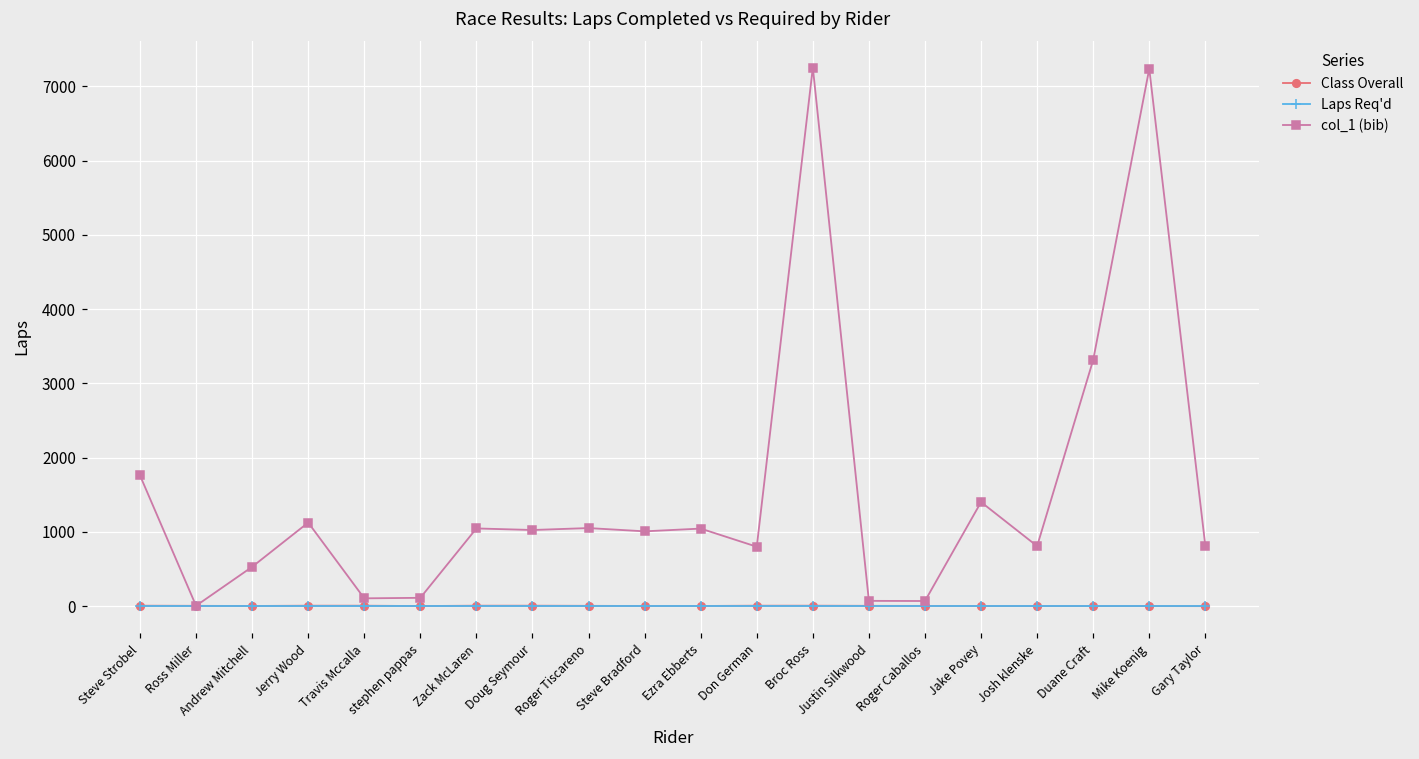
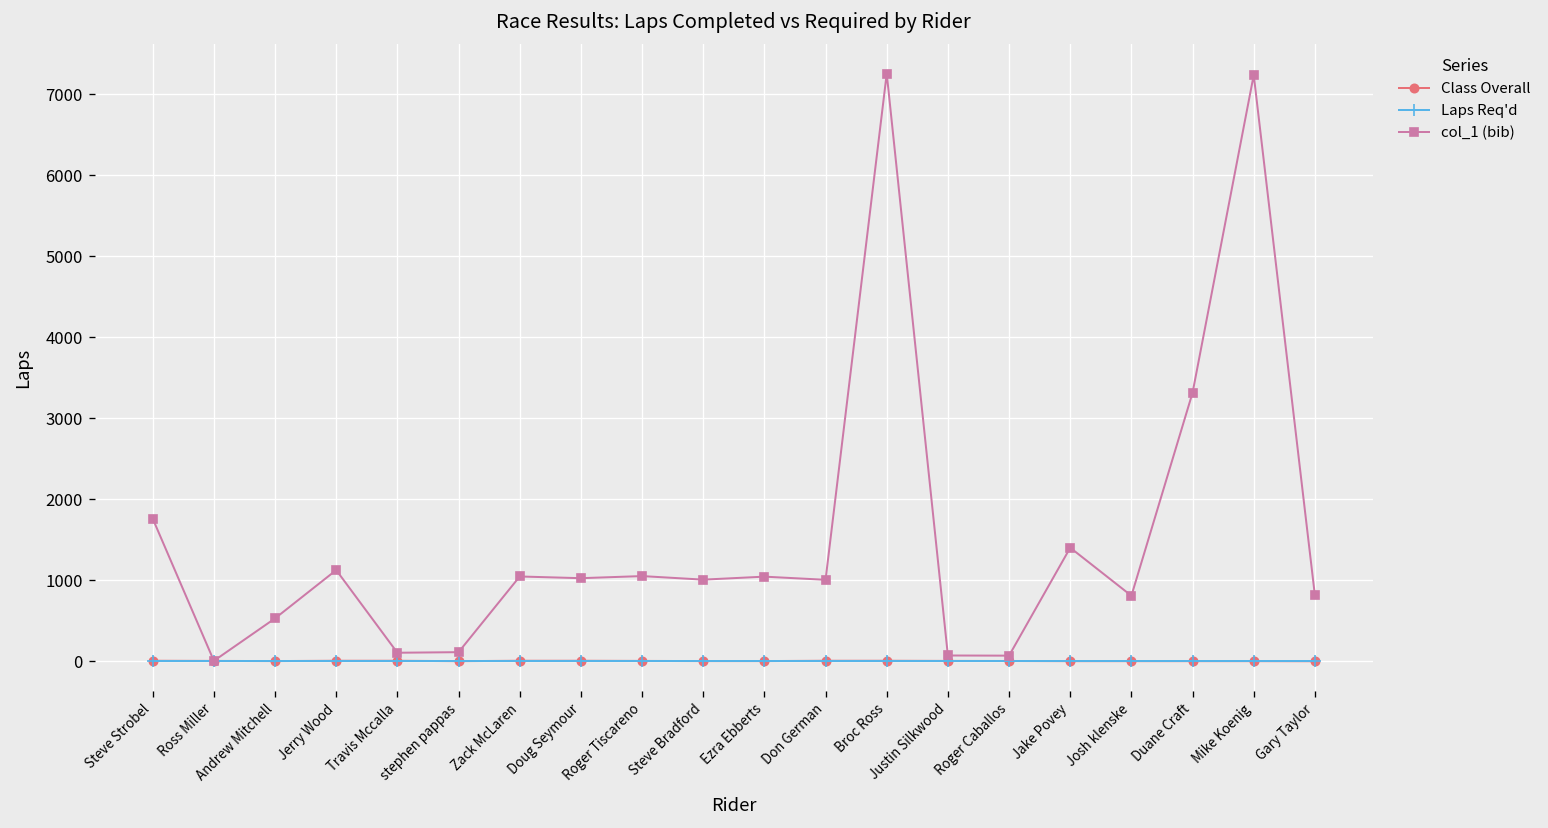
  {
    "Laps Req'd": {
      "Steve Strobel": 0,
      "Andrew Mitchell": 0,
      "Jerry Wood": 0,
      "Travis Mccalla": 0,
      "stephen pappas": 0,
      "Zack McLaren": 0,
      "Doug Seymour": 0,
      "Roger Tiscareno": 0,
      "Steve Bradford": 0,
      "Ezra Ebberts": 0,
      "Don German": 0,
      "Broc Ross": 0,
      "Justin Silkwood": 0,
      "Roger Caballos": 0,
      "Jake Povey": 0,
      "Josh klenske": 0,
      "Duane Craft": 0,
      "Mike Koenig": 0,
      "Gary Taylor": 0
    },
    "col_1 (bib)": {
      "Steve Strobel": 1800,
      "Andrew Mitchell": 500,
      "Jerry Wood": 1100,
      "Travis Mccalla": 100,
      "stephen pappas": 100,
      "Zack McLaren": 1000,
      "Doug Seymour": 1000,
      "Roger Tiscareno": 1100,
      "Steve Bradford": 1000,
      "Ezra Ebberts": 1000,
-     "Don German": 800,
+     "Don German": 1000,
      "Broc Ross": 7300,
      "Justin Silkwood": 100,
      "Roger Caballos": 100,
      "Jake Povey": 1400,
      "Josh klenske": 800,
      "Duane Craft": 3300,
      "Mike Koenig": 7200,
      "Gary Taylor": 800
    }
  }
